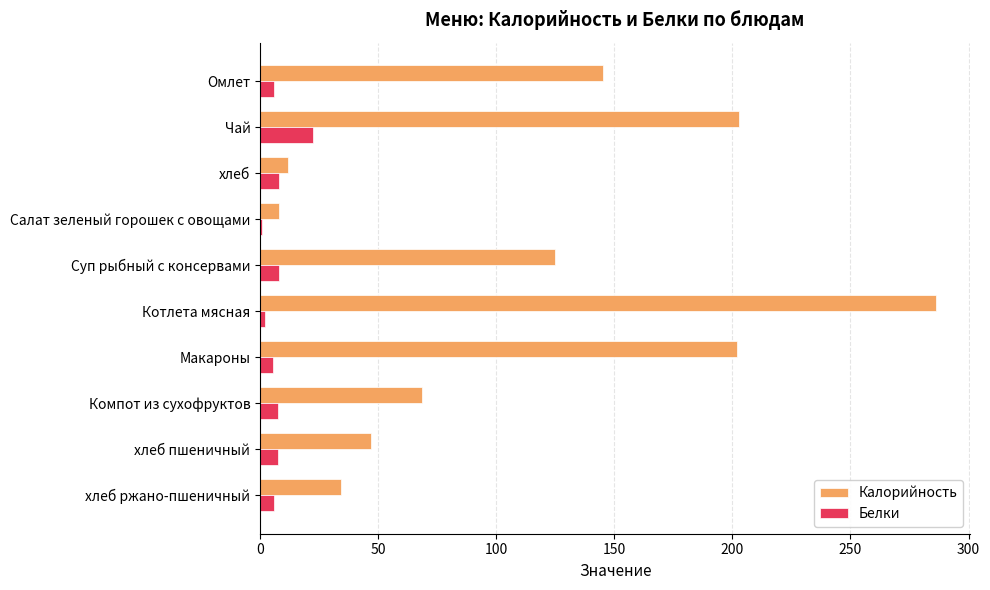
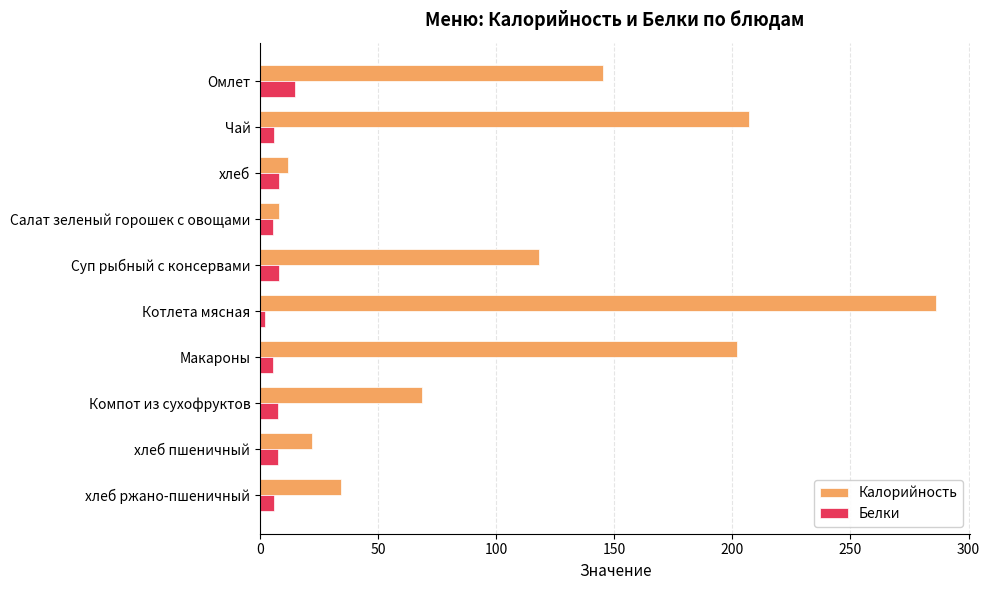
  {
    "Калорийность": {
      "Омлет": 145,
-     "Чай": 203,
+     "Чай": 207,
      "хлеб": 12,
      "Салат зеленый горошек с овощами": 8,
-     "Суп рыбный с консервами": 125,
+     "Суп рыбный с консервами": 118,
      "Котлета мясная": 286,
      "Макароны": 202,
      "Компот из сухофруктов": 69,
-     "хлеб пшеничный": 47,
+     "хлеб пшеничный": 22,
      "хлеб ржано-пшеничный": 34
    },
    "Белки": {
-     "Омлет": 6,
-     "Чай": 23,
+     "Омлет": 15,
+     "Чай": 6,
      "хлеб": 8,
-     "Салат зеленый горошек с овощами": 1,
+     "Салат зеленый горошек с овощами": 5,
      "Суп рыбный с консервами": 8,
      "Котлета мясная": 2,
      "Макароны": 5,
      "Компот из сухофруктов": 8,
      "хлеб пшеничный": 8,
      "хлеб ржано-пшеничный": 6
    }
  }
